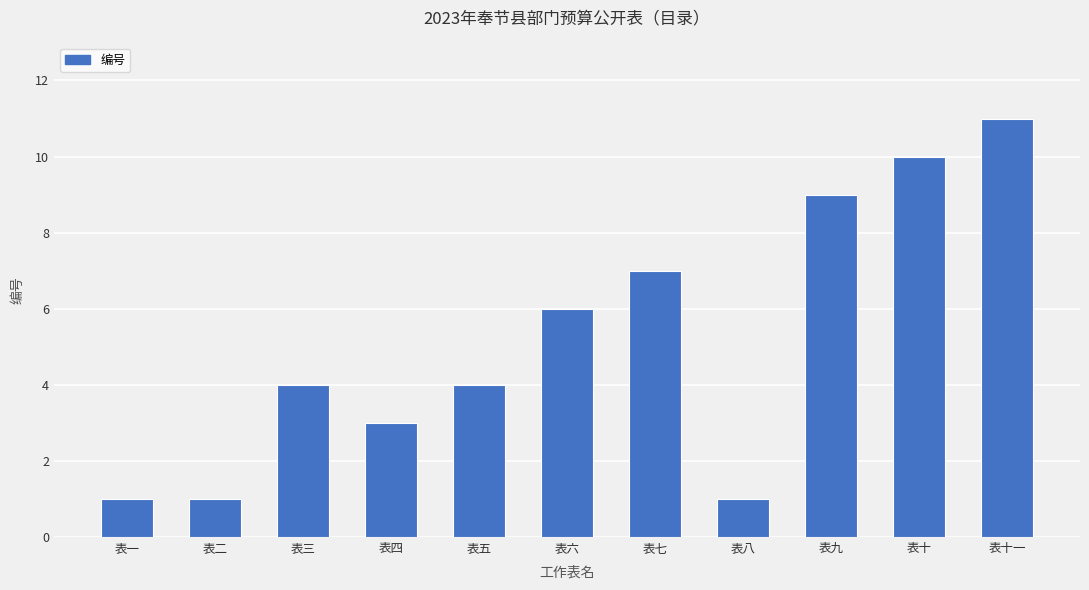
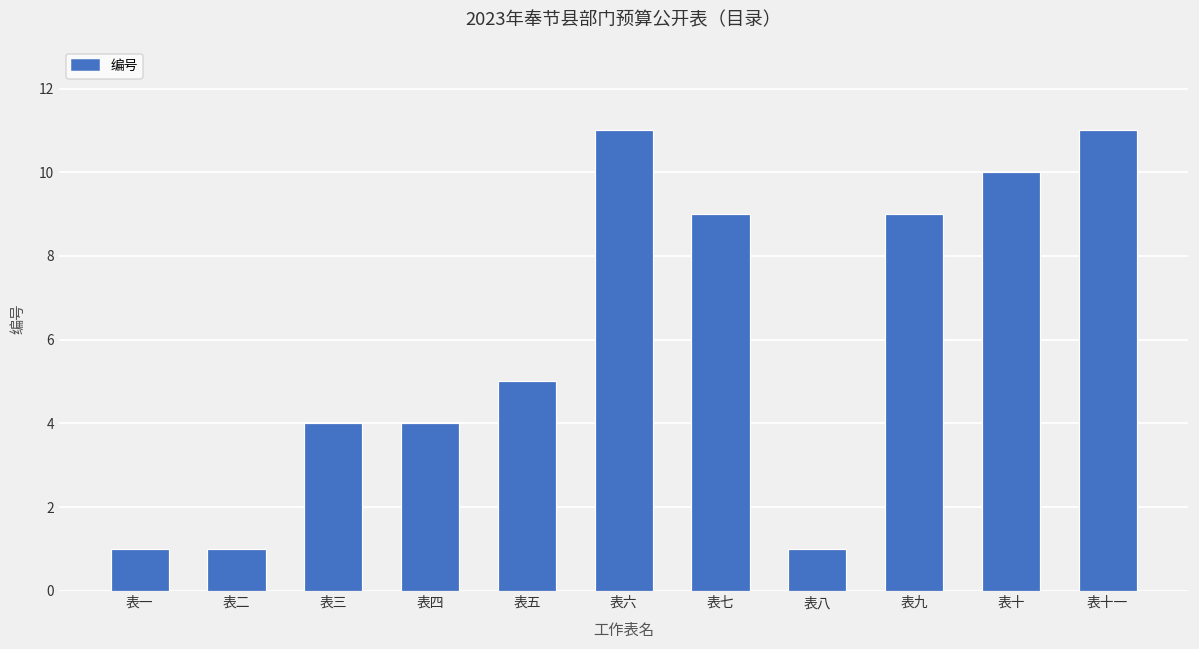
  {
    "表一": 1,
    "表二": 1,
    "表三": 4,
-   "表四": 3,
-   "表五": 4,
-   "表六": 6,
-   "表七": 7,
+   "表四": 4,
+   "表五": 5,
+   "表六": 11,
+   "表七": 9,
    "表八": 1,
    "表九": 9,
    "表十": 10,
    "表十一": 11
  }
